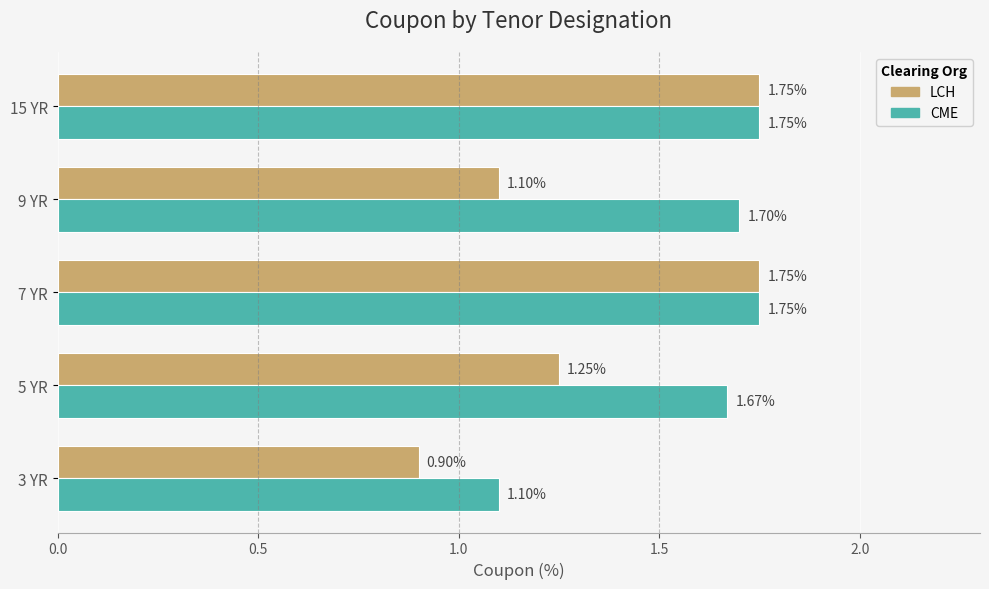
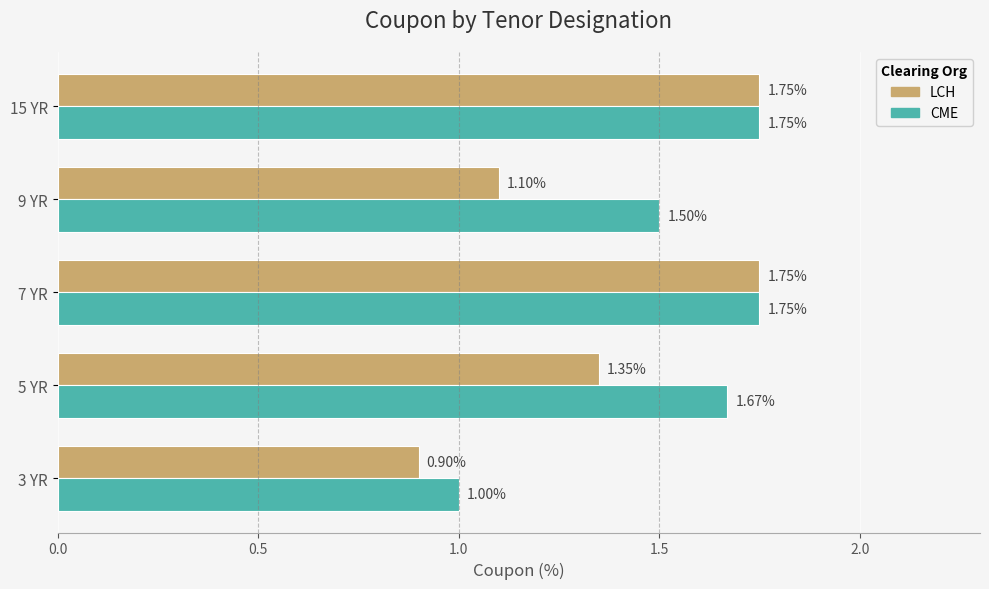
  {
    "LCH": {
      "15 YR": "1.75%",
      "9 YR": "1.10%",
      "7 YR": "1.75%",
-     "5 YR": "1.25%",
+     "5 YR": "1.35%",
      "3 YR": "0.90%"
    },
    "CME": {
      "15 YR": "1.75%",
-     "9 YR": "1.70%",
+     "9 YR": "1.50%",
      "7 YR": "1.75%",
      "5 YR": "1.67%",
-     "3 YR": "1.10%"
+     "3 YR": "1.00%"
    }
  }
